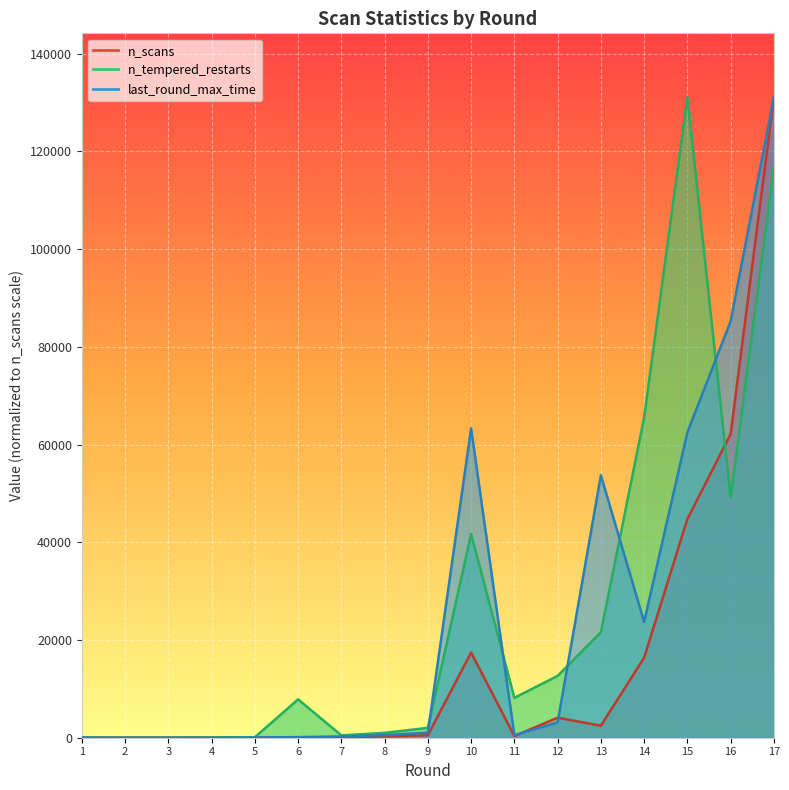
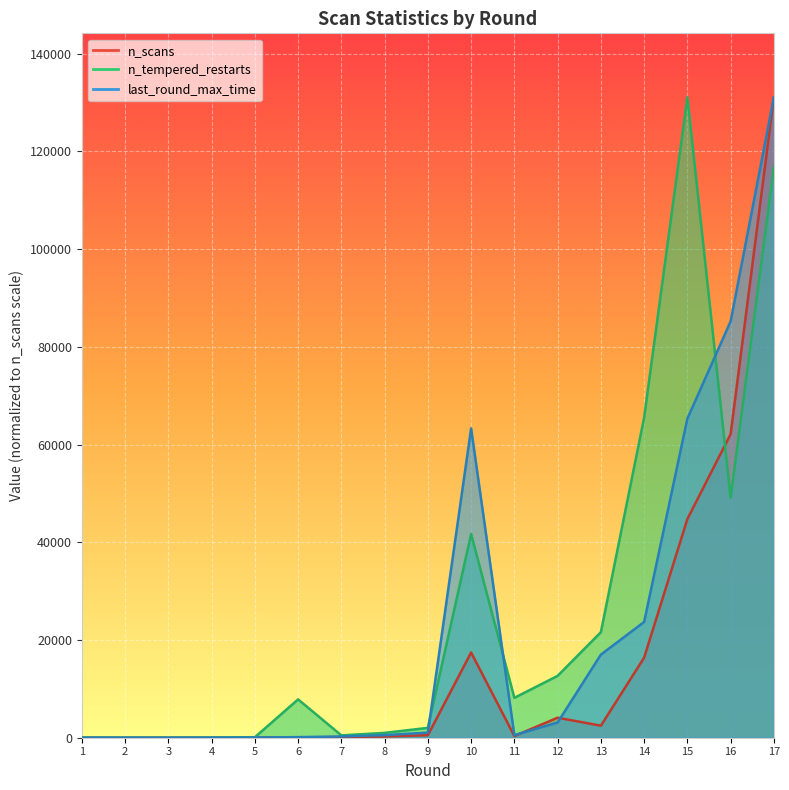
  {
    "n_scans": {
      "9": 1000,
      "10": 17000,
      "12": 4000,
      "13": 2000,
      "14": 16000,
      "15": 45000,
      "16": 62000
    },
    "n_tempered_restarts": {
      "6": 8000,
      "9": 2000,
      "10": 42000,
      "11": 8000,
      "12": 13000,
      "13": 22000,
      "14": 66000,
      "15": 131000,
      "16": 49000,
      "17": 117000
    },
    "last_round_max_time": {
      "9": 1000,
      "10": 63000,
      "12": 3000,
-     "13": 54000,
+     "13": 17000,
      "14": 24000,
-     "15": 62000,
+     "15": 65000,
      "16": 85000
    }
  }
